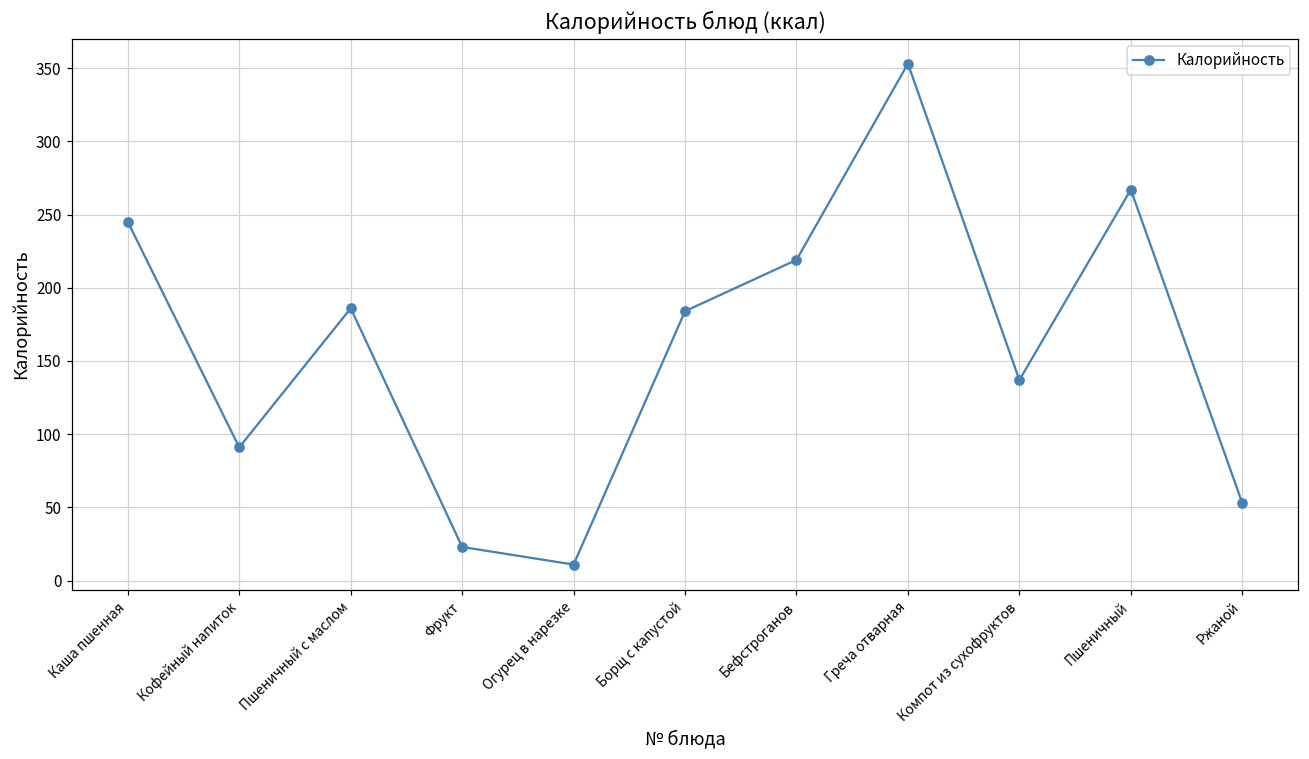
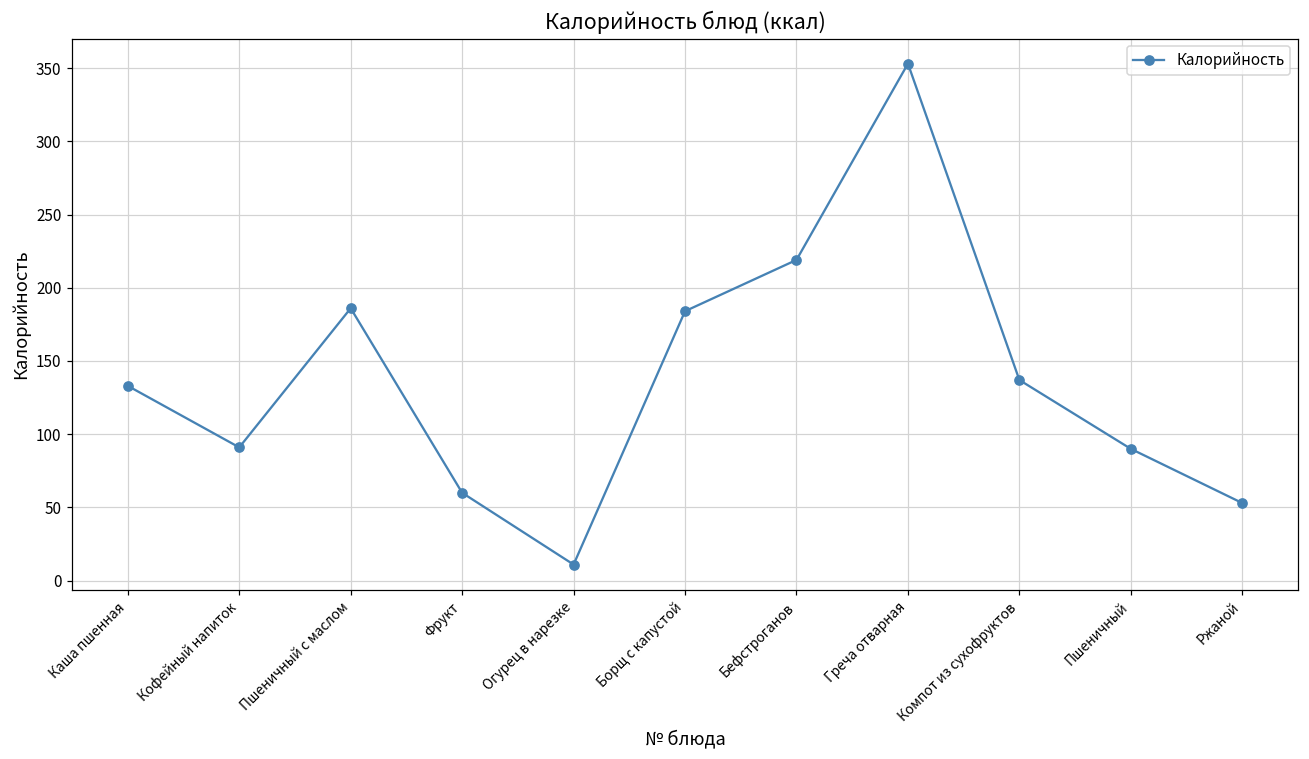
  {
-   "Каша пшенная": 245,
+   "Каша пшенная": 133,
    "Кофейный напиток": 91,
    "Пшеничный с маслом": 186,
-   "Фрукт": 23,
+   "Фрукт": 60,
    "Огурец в нарезке": 11,
    "Борщ с капустой": 184,
    "Бефстроганов": 219,
    "Греча отварная": 353,
    "Компот из сухофруктов": 137,
-   "Пшеничный": 267,
+   "Пшеничный": 90,
    "Ржаной": 53
  }
